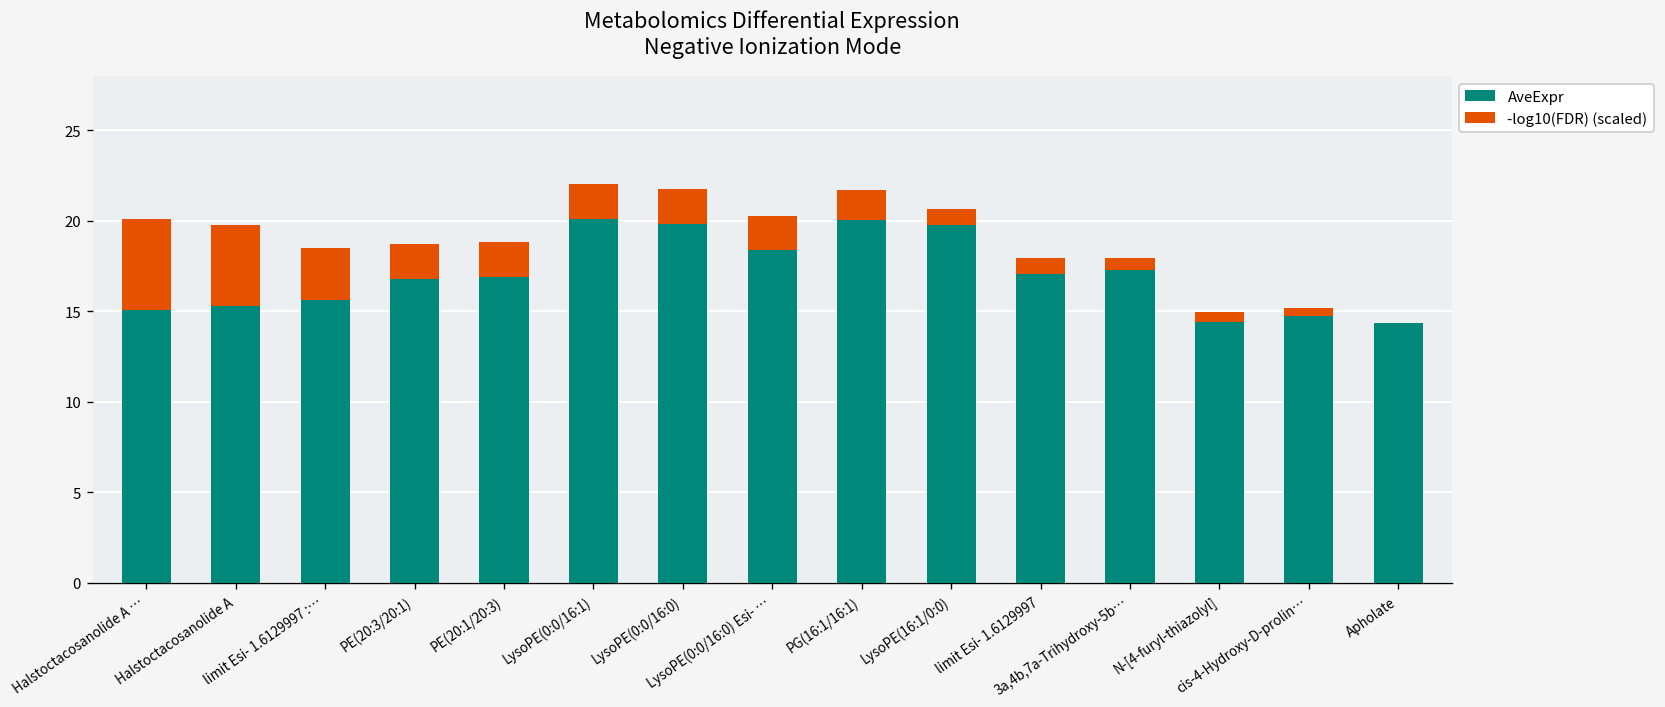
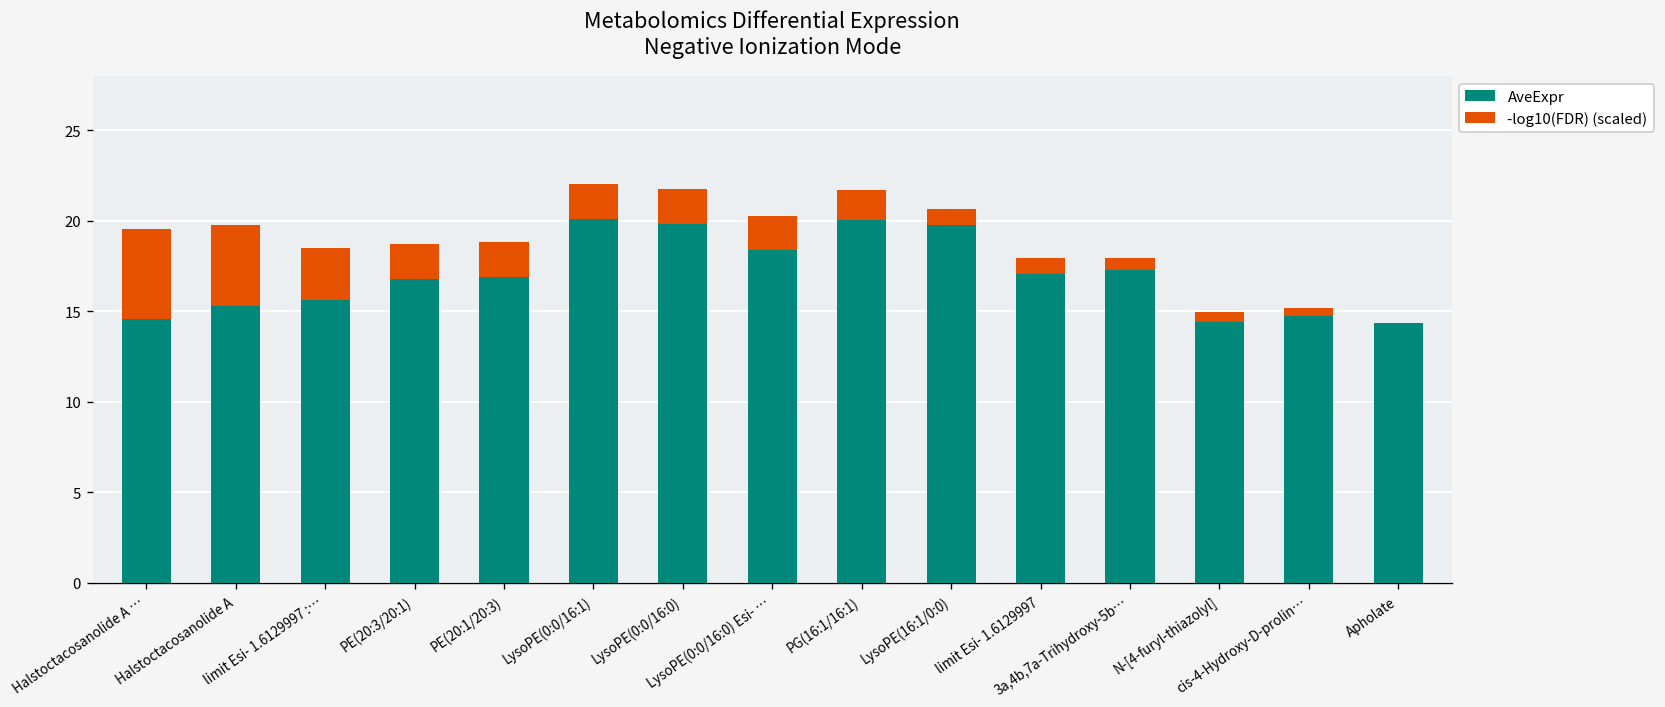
  {
    "AveExpr": {
-     "Halstoctacosanolide A …": 15.1,
+     "Halstoctacosanolide A …": 14.6,
      "Halstoctacosanolide A": 15.3,
      "limit Esi- 1.6129997 :…": 15.6,
      "PE(20:3/20:1)": 16.8,
      "PE(20:1/20:3)": 16.9,
      "LysoPE(0:0/16:1)": 20.1,
      "LysoPE(0:0/16:0)": 19.8,
      "LysoPE(0:0/16:0) Esi- …": 18.4,
      "PG(16:1/16:1)": 20.1,
      "LysoPE(16:1/0:0)": 19.7,
      "limit Esi- 1.6129997": 17.1,
      "3a,4b,7a-Trihydroxy-5b…": 17.3,
      "N-[4-furyl-thiazolyl]": 14.4,
      "cis-4-Hydroxy-D-prolin…": 14.7,
      "Apholate": 14.4
    },
    "-log10(FDR) (scaled)": {
      "Halstoctacosanolide A …": 5.0,
      "Halstoctacosanolide A": 4.5,
      "limit Esi- 1.6129997 :…": 2.9,
      "PE(20:3/20:1)": 1.9,
      "PE(20:1/20:3)": 1.9,
      "LysoPE(0:0/16:1)": 1.9,
      "LysoPE(0:0/16:0)": 1.9,
      "LysoPE(0:0/16:0) Esi- …": 1.9,
      "PG(16:1/16:1)": 1.6,
      "LysoPE(16:1/0:0)": 0.9,
      "limit Esi- 1.6129997": 0.9,
      "3a,4b,7a-Trihydroxy-5b…": 0.7,
      "N-[4-furyl-thiazolyl]": 0.6,
      "cis-4-Hydroxy-D-prolin…": 0.5,
      "Apholate": 0.0
    }
  }
